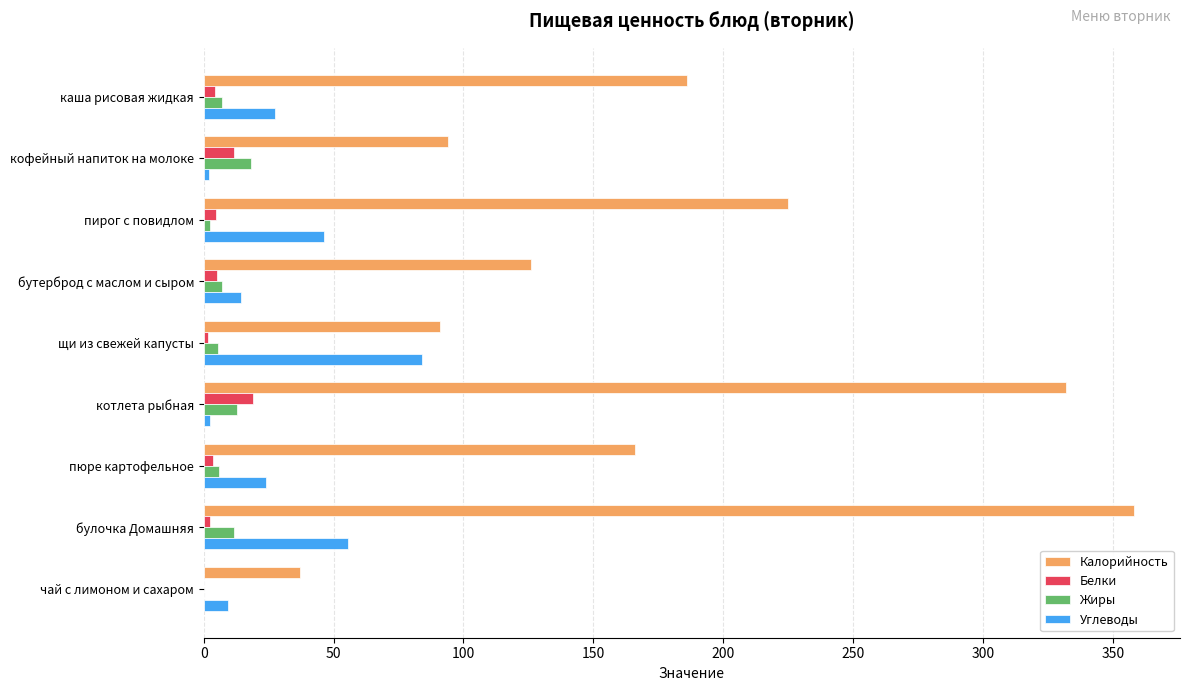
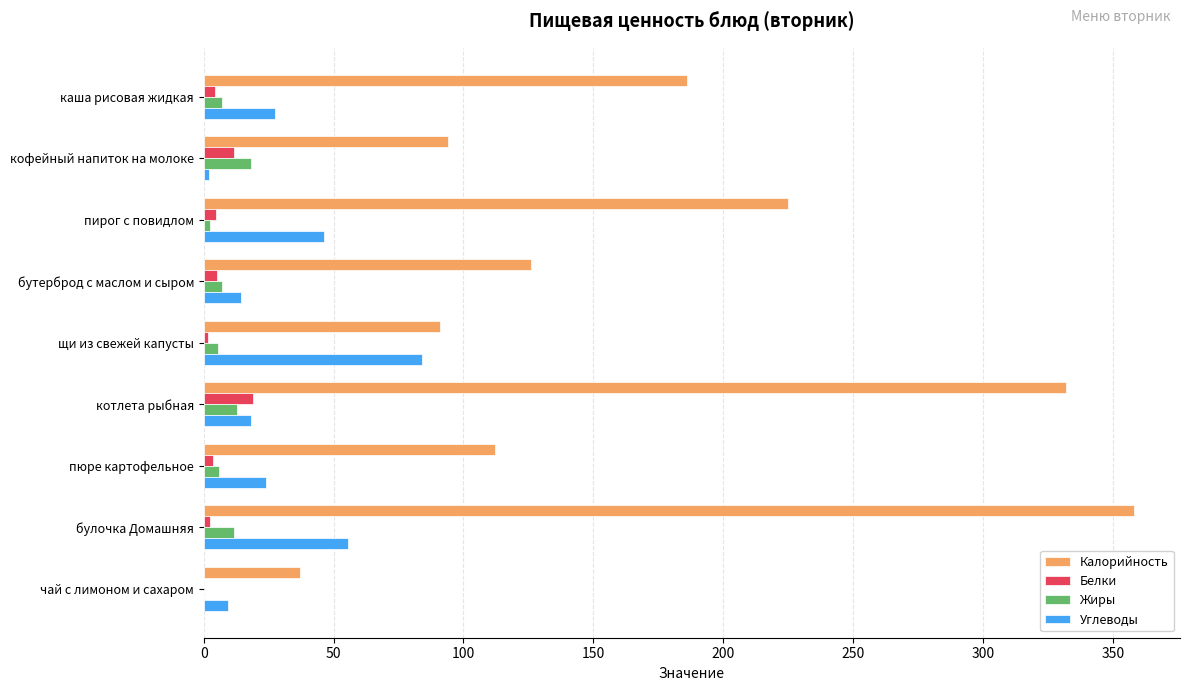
  {
    "Калорийность": {
      "каша рисовая жидкая": 186,
      "кофейный напиток на молоке": 94,
      "пирог с повидлом": 225,
      "бутерброд с маслом и сыром": 126,
      "щи из свежей капусты": 91,
      "котлета рыбная": 332,
-     "пюре картофельное": 166,
+     "пюре картофельное": 112,
      "булочка Домашняя": 358,
      "чай с лимоном и сахаром": 37
    },
    "Белки": {
      "каша рисовая жидкая": 5,
      "кофейный напиток на молоке": 12,
      "пирог с повидлом": 5,
      "бутерброд с маслом и сыром": 5,
      "щи из свежей капусты": 2,
      "котлета рыбная": 19,
      "пюре картофельное": 4,
      "булочка Домашняя": 2
    },
    "Жиры": {
      "каша рисовая жидкая": 7,
      "кофейный напиток на молоке": 18,
      "пирог с повидлом": 3,
      "бутерброд с маслом и сыром": 7,
      "щи из свежей капусты": 6,
      "котлета рыбная": 13,
      "пюре картофельное": 6,
      "булочка Домашняя": 12,
      "чай с лимоном и сахаром": 0
    },
    "Углеводы": {
      "каша рисовая жидкая": 28,
      "кофейный напиток на молоке": 2,
      "пирог с повидлом": 46,
      "бутерброд с маслом и сыром": 15,
      "щи из свежей капусты": 84,
-     "котлета рыбная": 3,
+     "котлета рыбная": 18,
      "пюре картофельное": 24,
      "булочка Домашняя": 55,
      "чай с лимоном и сахаром": 9
    }
  }
